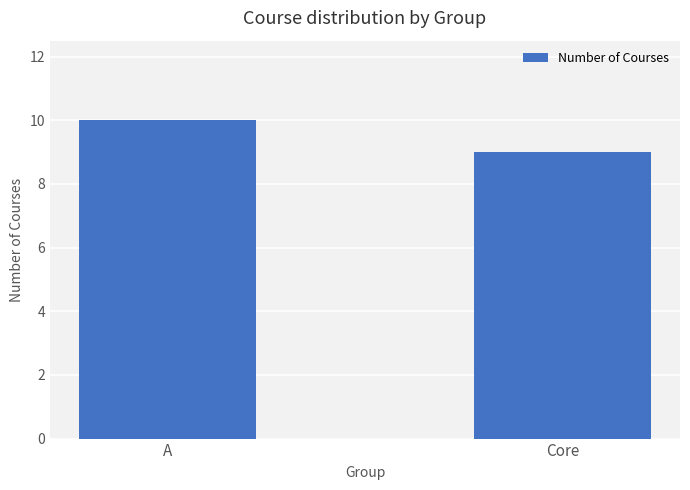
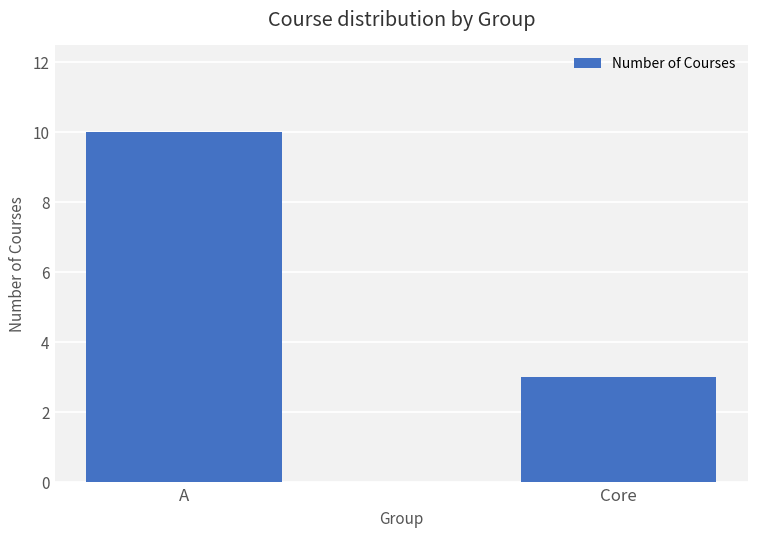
  {
    "A": 10,
-   "Core": 9
+   "Core": 3
  }
